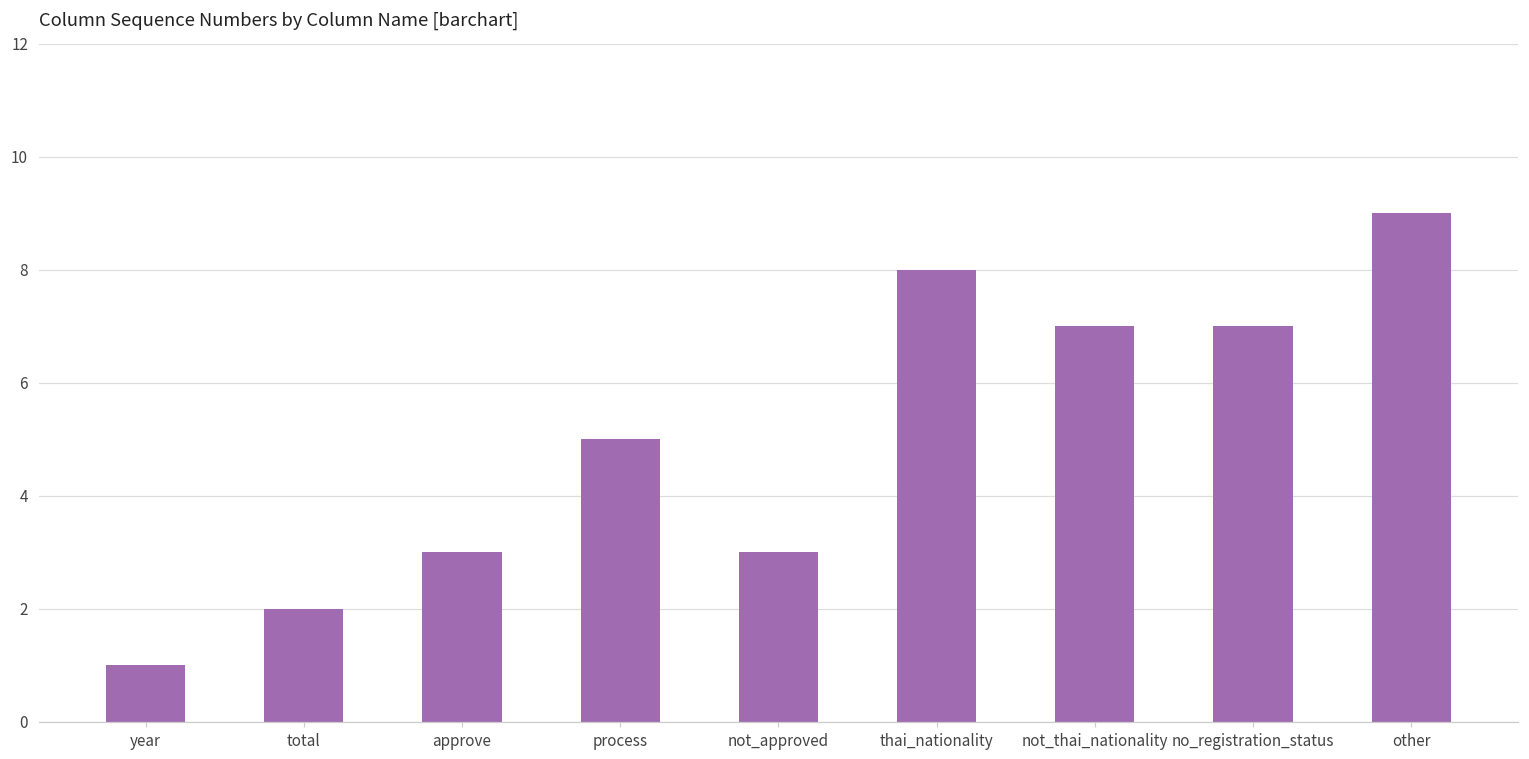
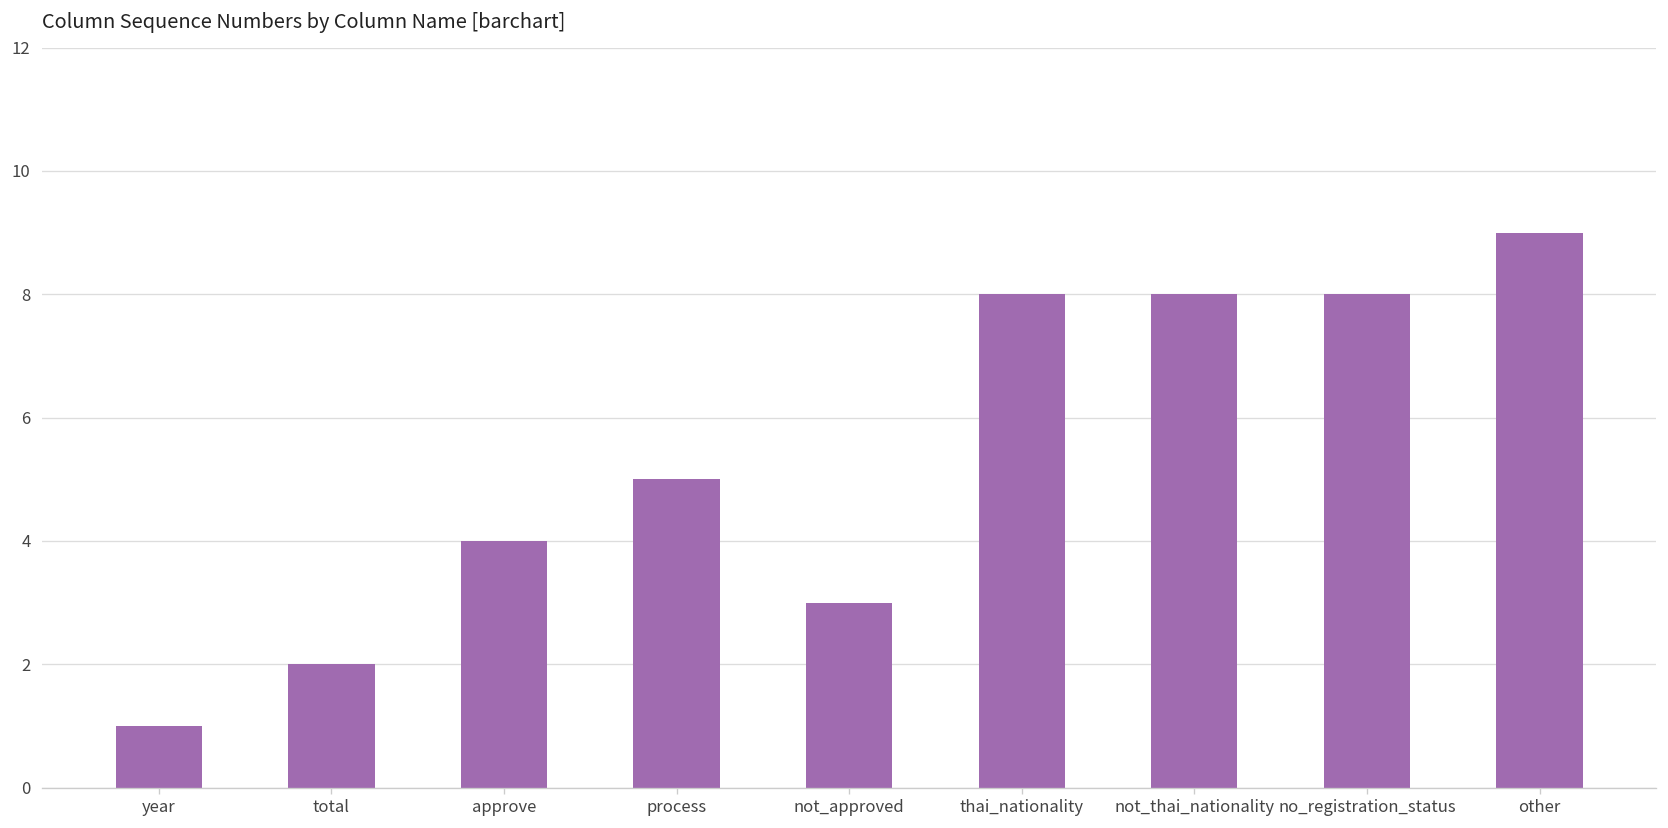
  {
    "year": 1,
    "total": 2,
-   "approve": 3,
+   "approve": 4,
    "process": 5,
    "not_approved": 3,
    "thai_nationality": 8,
-   "not_thai_nationality": 7,
-   "no_registration_status": 7,
+   "not_thai_nationality": 8,
+   "no_registration_status": 8,
    "other": 9
  }
